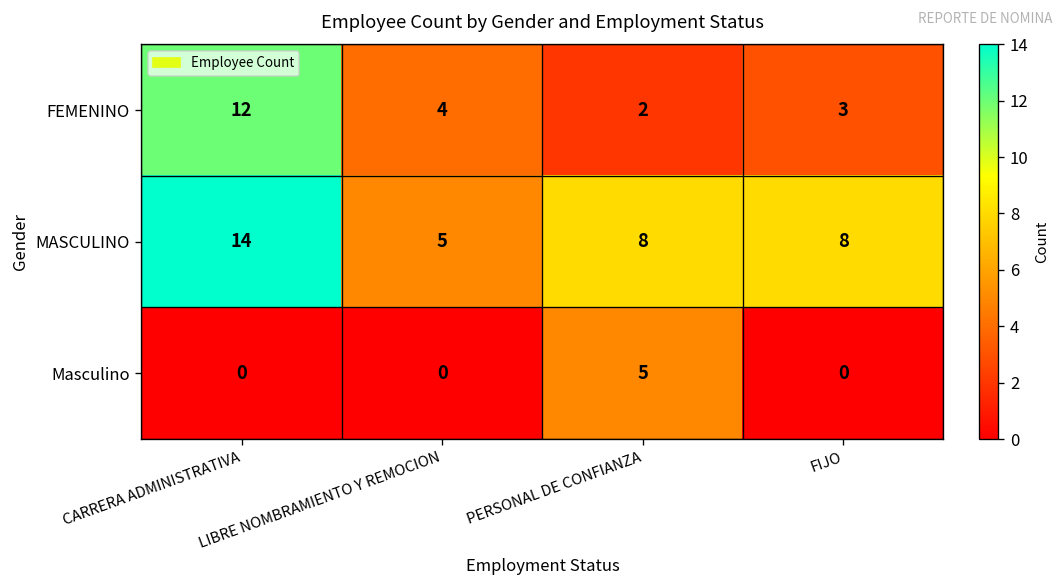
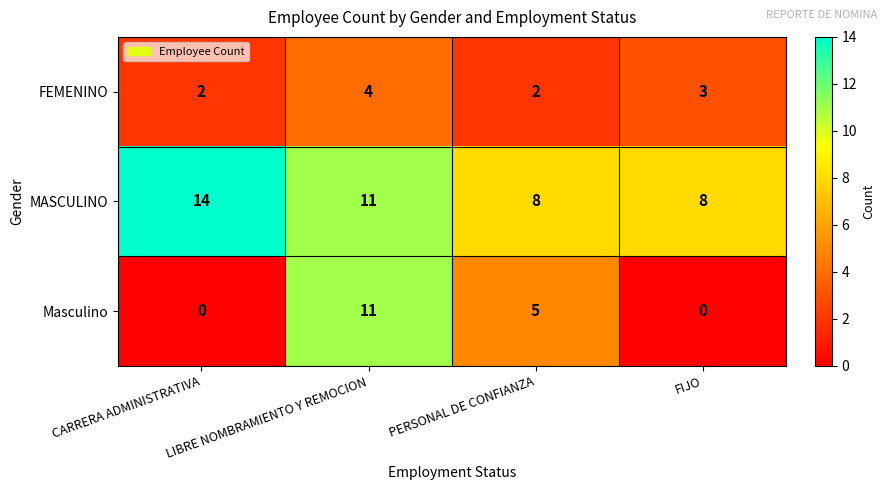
  {
    "FEMENINO": {
-     "CARRERA ADMINISTRATIVA": 12,
+     "CARRERA ADMINISTRATIVA": 2,
      "LIBRE NOMBRAMIENTO Y REMOCION": 4,
      "PERSONAL DE CONFIANZA": 2,
      "FIJO": 3
    },
    "MASCULINO": {
      "CARRERA ADMINISTRATIVA": 14,
-     "LIBRE NOMBRAMIENTO Y REMOCION": 5,
+     "LIBRE NOMBRAMIENTO Y REMOCION": 11,
      "PERSONAL DE CONFIANZA": 8,
      "FIJO": 8
    },
    "Masculino": {
      "CARRERA ADMINISTRATIVA": 0,
-     "LIBRE NOMBRAMIENTO Y REMOCION": 0,
+     "LIBRE NOMBRAMIENTO Y REMOCION": 11,
      "PERSONAL DE CONFIANZA": 5,
      "FIJO": 0
    }
  }
